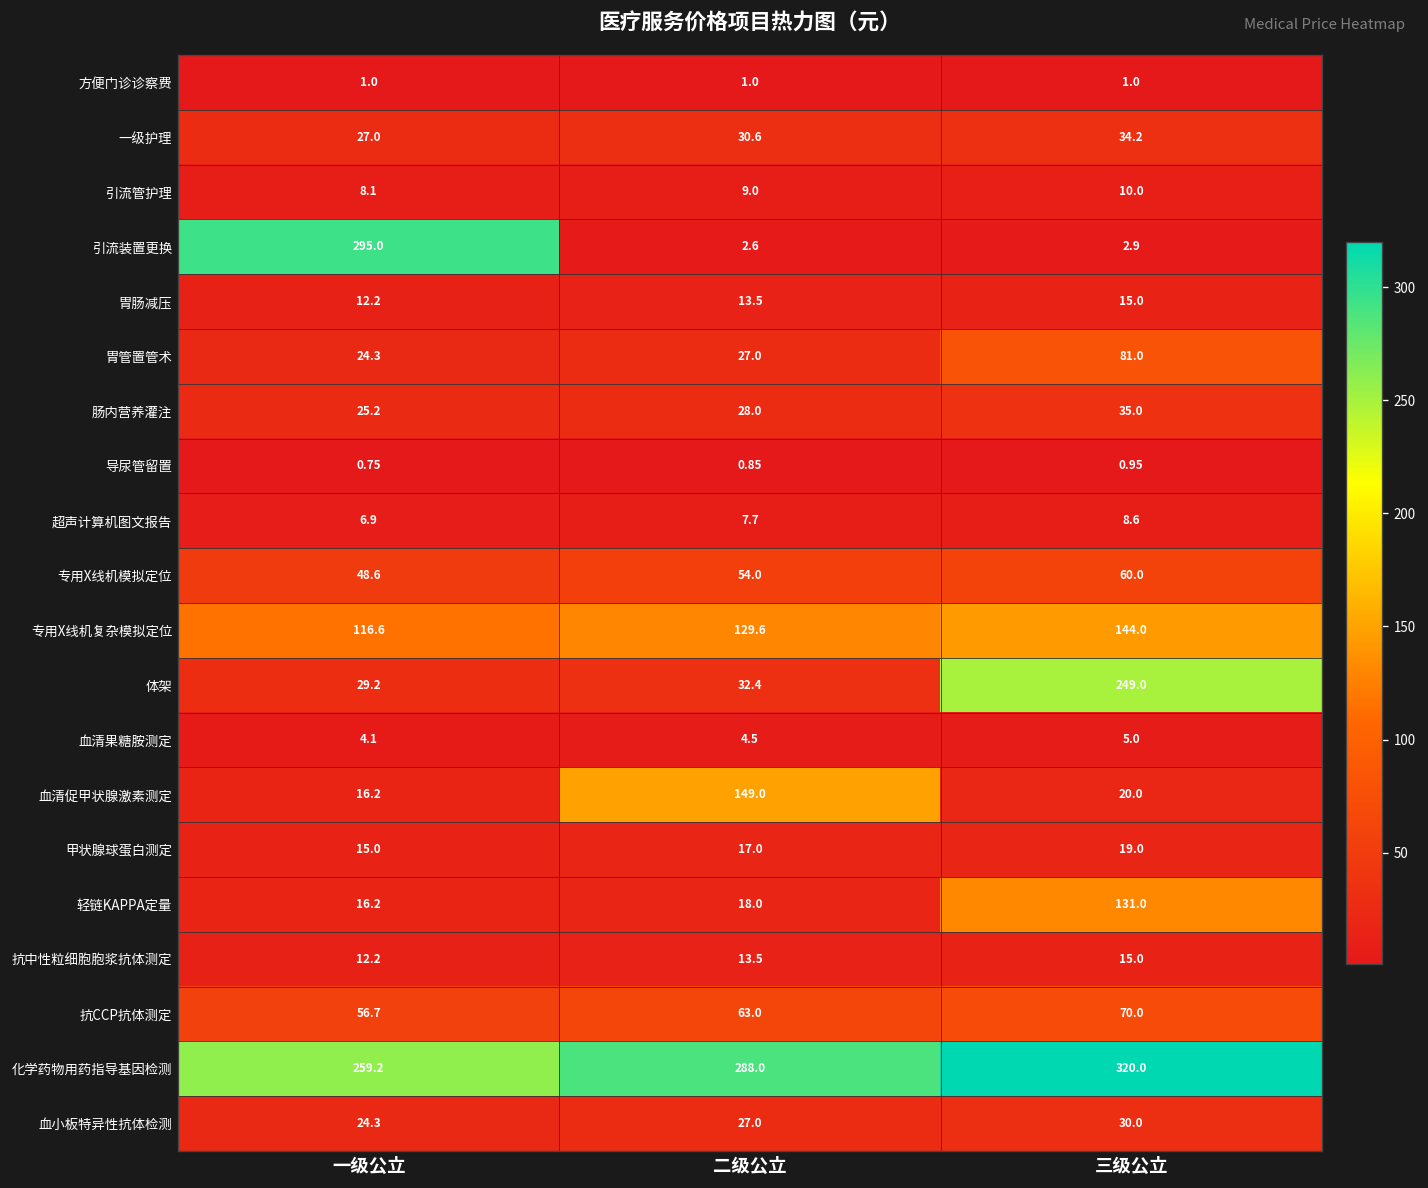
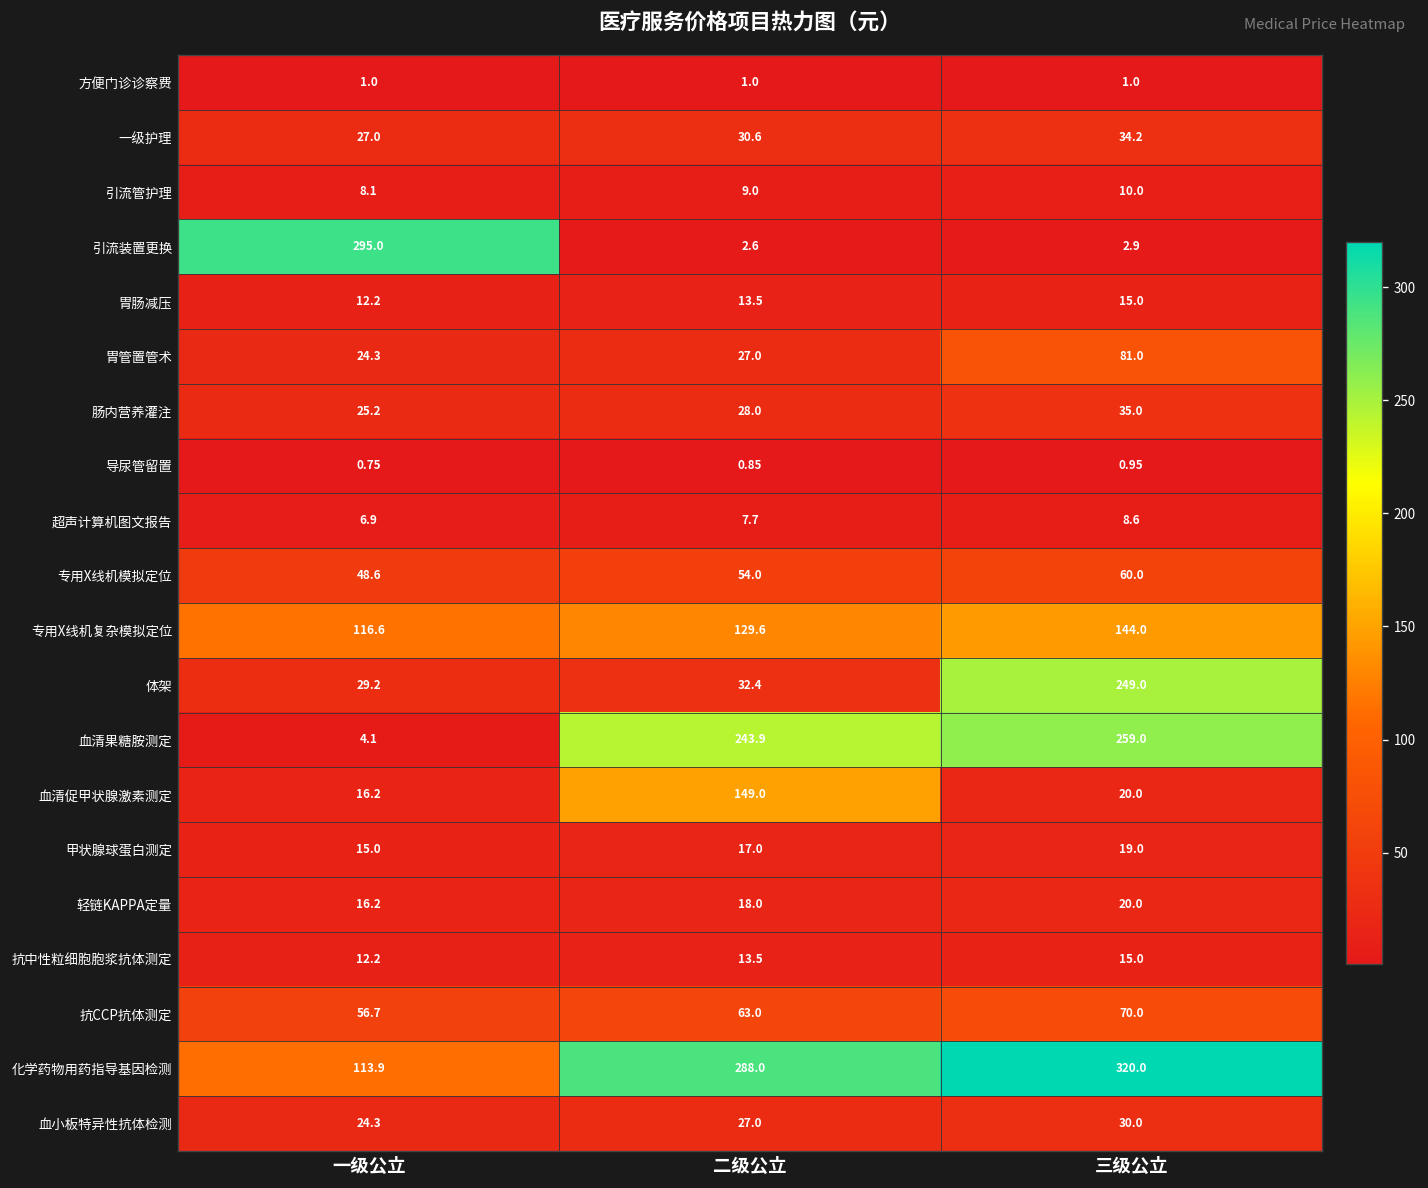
  {
    "方便门诊诊察费": {
      "一级公立": 1.0,
      "二级公立": 1.0,
      "三级公立": 1.0
    },
    "一级护理": {
      "一级公立": 27.0,
      "二级公立": 30.6,
      "三级公立": 34.2
    },
    "引流管护理": {
      "一级公立": 8.1,
      "二级公立": 9.0,
      "三级公立": 10.0
    },
    "引流装置更换": {
      "一级公立": 295.0,
      "二级公立": 2.6,
      "三级公立": 2.9
    },
    "胃肠减压": {
      "一级公立": 12.2,
      "二级公立": 13.5,
      "三级公立": 15.0
    },
    "胃管置管术": {
      "一级公立": 24.3,
      "二级公立": 27.0,
      "三级公立": 81.0
    },
    "肠内营养灌注": {
      "一级公立": 25.2,
      "二级公立": 28.0,
      "三级公立": 35.0
    },
    "导尿管留置": {
      "一级公立": 0.75,
      "二级公立": 0.85,
      "三级公立": 0.95
    },
    "超声计算机图文报告": {
      "一级公立": 6.9,
      "二级公立": 7.7,
      "三级公立": 8.6
    },
    "专用X线机模拟定位": {
      "一级公立": 48.6,
      "二级公立": 54.0,
      "三级公立": 60.0
    },
    "专用X线机复杂模拟定位": {
      "一级公立": 116.6,
      "二级公立": 129.6,
      "三级公立": 144.0
    },
    "体架": {
      "一级公立": 29.2,
      "二级公立": 32.4,
      "三级公立": 249.0
    },
    "血清果糖胺测定": {
      "一级公立": 4.1,
-     "二级公立": 4.5,
-     "三级公立": 5.0
+     "二级公立": 243.9,
+     "三级公立": 259.0
    },
    "血清促甲状腺激素测定": {
      "一级公立": 16.2,
      "二级公立": 149.0,
      "三级公立": 20.0
    },
    "甲状腺球蛋白测定": {
      "一级公立": 15.0,
      "二级公立": 17.0,
      "三级公立": 19.0
    },
    "轻链KAPPA定量": {
      "一级公立": 16.2,
      "二级公立": 18.0,
-     "三级公立": 131.0
+     "三级公立": 20.0
    },
    "抗中性粒细胞胞浆抗体测定": {
      "一级公立": 12.2,
      "二级公立": 13.5,
      "三级公立": 15.0
    },
    "抗CCP抗体测定": {
      "一级公立": 56.7,
      "二级公立": 63.0,
      "三级公立": 70.0
    },
    "化学药物用药指导基因检测": {
-     "一级公立": 259.2,
+     "一级公立": 113.9,
      "二级公立": 288.0,
      "三级公立": 320.0
    },
    "血小板特异性抗体检测": {
      "一级公立": 24.3,
      "二级公立": 27.0,
      "三级公立": 30.0
    }
  }
